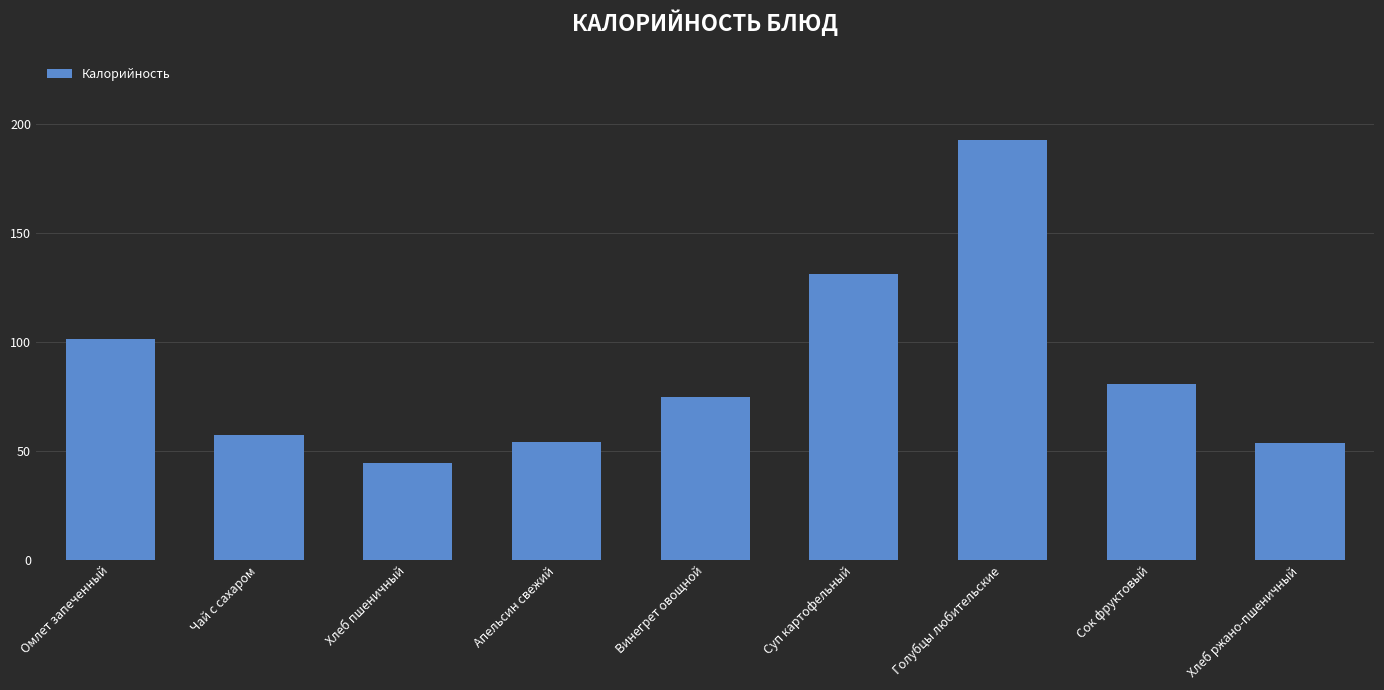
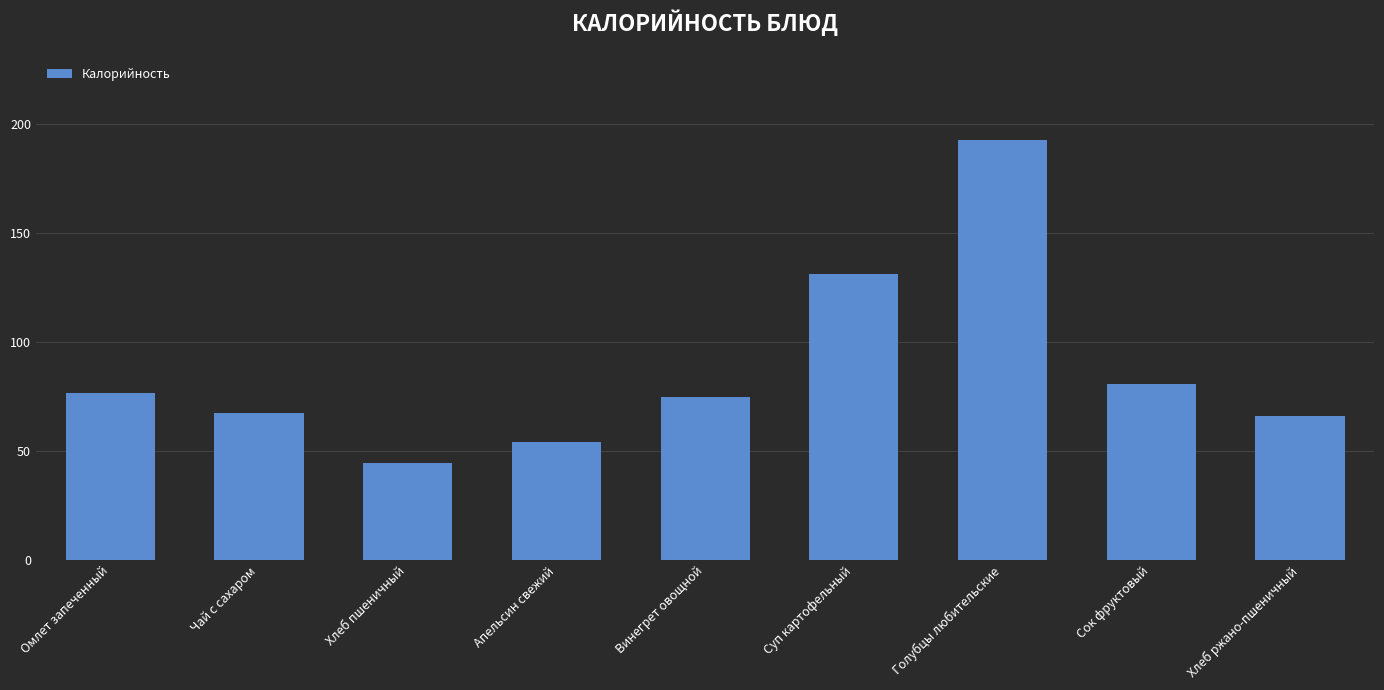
  {
-   "Омлет запеченный": 101,
-   "Чай с сахаром": 58,
+   "Омлет запеченный": 77,
+   "Чай с сахаром": 68,
    "Хлеб пшеничный": 44,
    "Апельсин свежий": 54,
    "Винегрет овощной": 75,
    "Суп картофельный": 131,
    "Голубцы любительские": 193,
    "Сок фруктовый": 81,
-   "Хлеб ржано-пшеничный": 54
+   "Хлеб ржано-пшеничный": 66
  }
